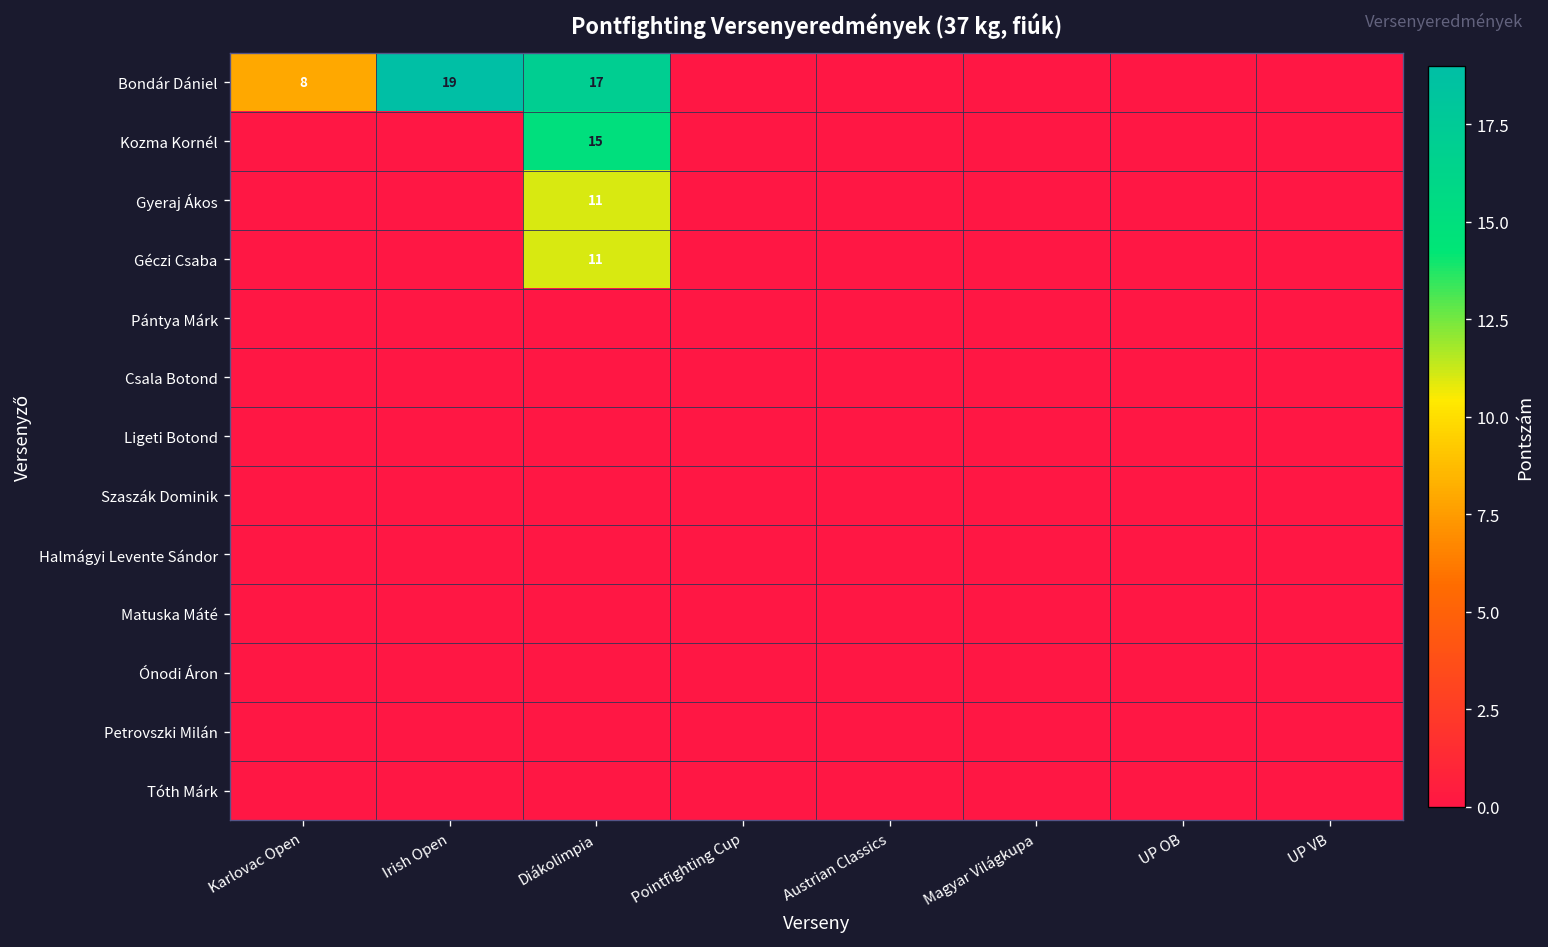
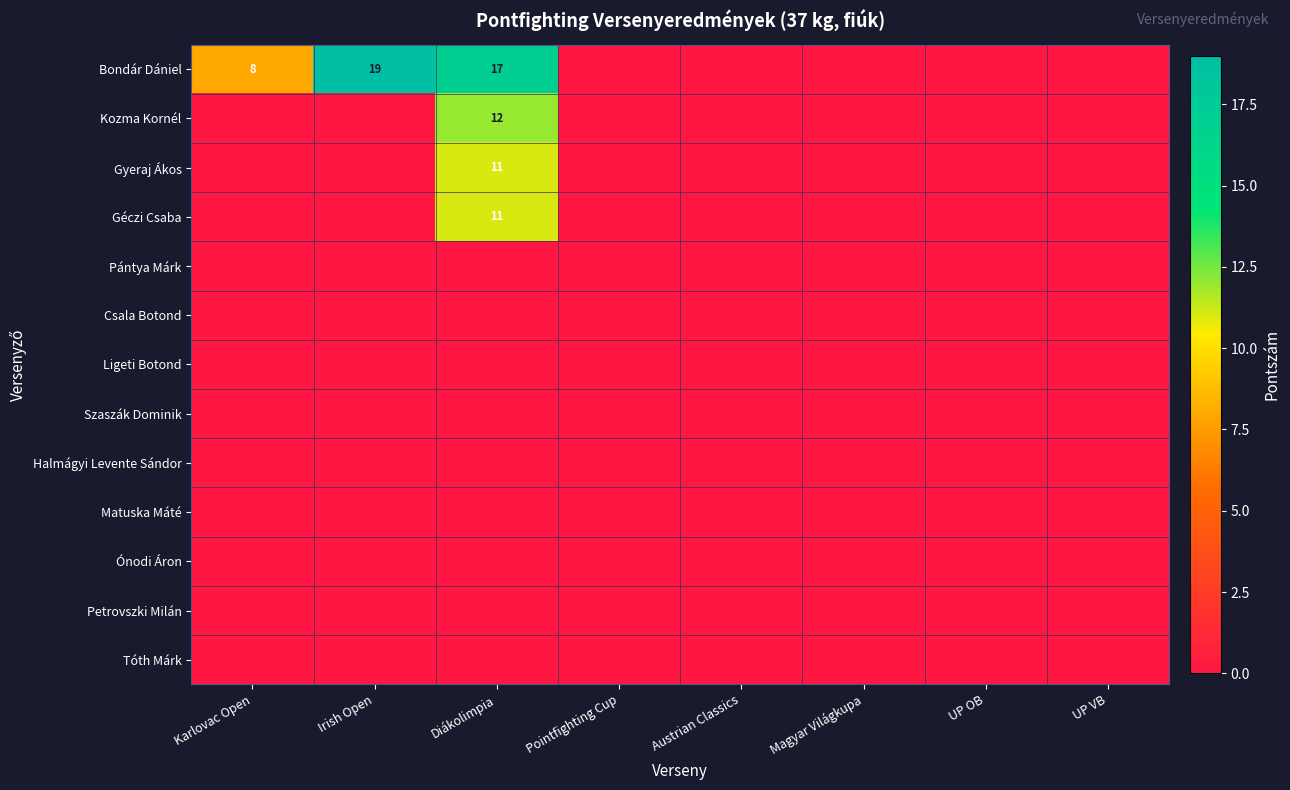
  {
    "Bondár Dániel": {
      "Karlovac Open": 8,
      "Irish Open": 19,
      "Diákolimpia": 17
    },
    "Kozma Kornél": {
-     "Diákolimpia": 15
+     "Diákolimpia": 12
    },
    "Gyeraj Ákos": {
      "Diákolimpia": 11
    },
    "Géczi Csaba": {
      "Diákolimpia": 11
    }
  }
